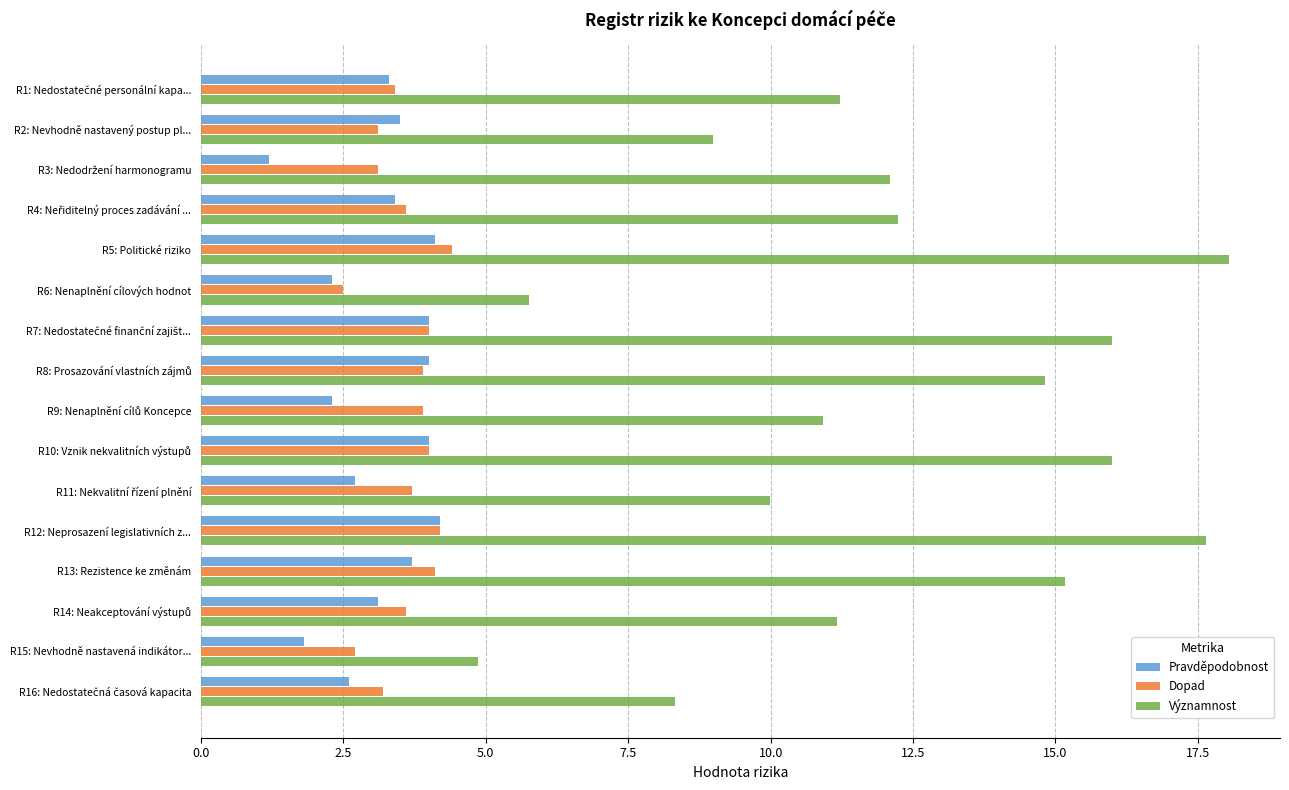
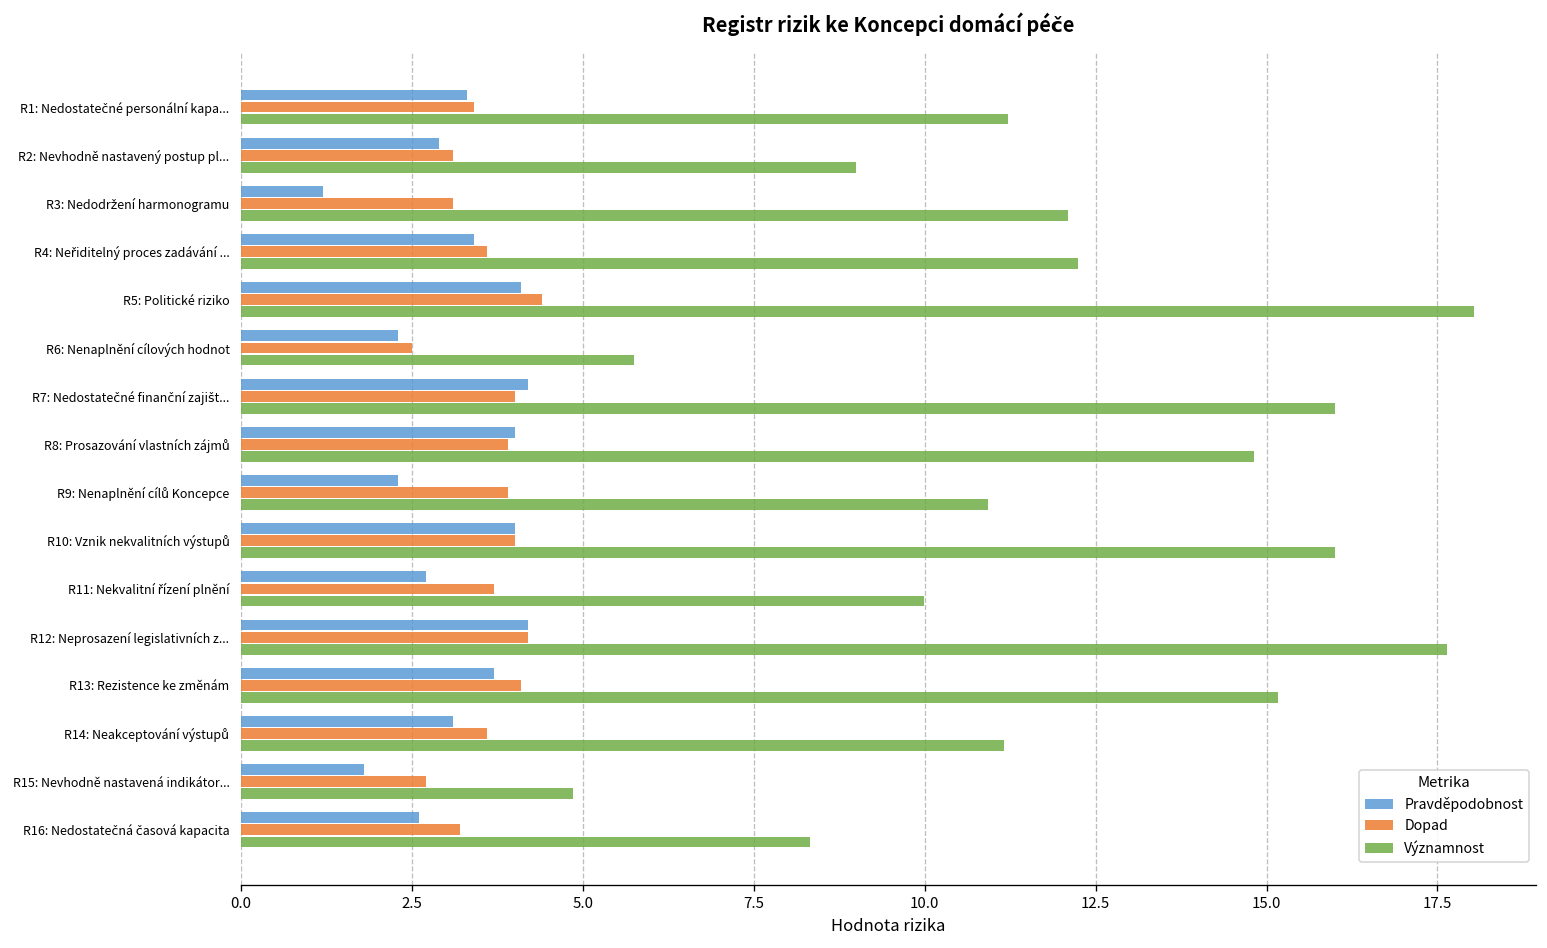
  {
    "Pravděpodobnost": {
      "R1: Nedostatečné personální kapa...": 3.3,
-     "R2: Nevhodně nastavený postup pl...": 3.5,
+     "R2: Nevhodně nastavený postup pl...": 2.9,
      "R3: Nedodržení harmonogramu": 1.2,
      "R4: Neřiditelný proces zadávání ...": 3.4,
      "R5: Politické riziko": 4.1,
      "R6: Nenaplnění cílových hodnot": 2.3,
-     "R7: Nedostatečné finanční zajišt...": 4.0,
+     "R7: Nedostatečné finanční zajišt...": 4.2,
      "R8: Prosazování vlastních zájmů": 4.0,
      "R9: Nenaplnění cílů Koncepce": 2.3,
      "R10: Vznik nekvalitních výstupů": 4.0,
      "R11: Nekvalitní řízení plnění": 2.7,
      "R12: Neprosazení legislativních z...": 4.2,
      "R13: Rezistence ke změnám": 3.7,
      "R14: Neakceptování výstupů": 3.1,
      "R15: Nevhodně nastavená indikátor...": 1.8,
      "R16: Nedostatečná časová kapacita": 2.6
    },
    "Dopad": {
      "R1: Nedostatečné personální kapa...": 3.4,
      "R2: Nevhodně nastavený postup pl...": 3.1,
      "R3: Nedodržení harmonogramu": 3.1,
      "R4: Neřiditelný proces zadávání ...": 3.6,
      "R5: Politické riziko": 4.4,
      "R6: Nenaplnění cílových hodnot": 2.5,
      "R7: Nedostatečné finanční zajišt...": 4.0,
      "R8: Prosazování vlastních zájmů": 3.9,
      "R9: Nenaplnění cílů Koncepce": 3.9,
      "R10: Vznik nekvalitních výstupů": 4.0,
      "R11: Nekvalitní řízení plnění": 3.7,
      "R12: Neprosazení legislativních z...": 4.2,
      "R13: Rezistence ke změnám": 4.1,
      "R14: Neakceptování výstupů": 3.6,
      "R15: Nevhodně nastavená indikátor...": 2.7,
      "R16: Nedostatečná časová kapacita": 3.2
    },
    "Významnost": {
      "R1: Nedostatečné personální kapa...": 11.2,
      "R2: Nevhodně nastavený postup pl...": 9.0,
      "R3: Nedodržení harmonogramu": 12.1,
      "R4: Neřiditelný proces zadávání ...": 12.2,
      "R5: Politické riziko": 18.0,
      "R6: Nenaplnění cílových hodnot": 5.8,
      "R7: Nedostatečné finanční zajišt...": 16.0,
      "R8: Prosazování vlastních zájmů": 14.8,
      "R9: Nenaplnění cílů Koncepce": 10.9,
      "R10: Vznik nekvalitních výstupů": 16.0,
      "R11: Nekvalitní řízení plnění": 10.0,
      "R12: Neprosazení legislativních z...": 17.6,
      "R13: Rezistence ke změnám": 15.2,
      "R14: Neakceptování výstupů": 11.2,
      "R15: Nevhodně nastavená indikátor...": 4.9,
      "R16: Nedostatečná časová kapacita": 8.3
    }
  }
